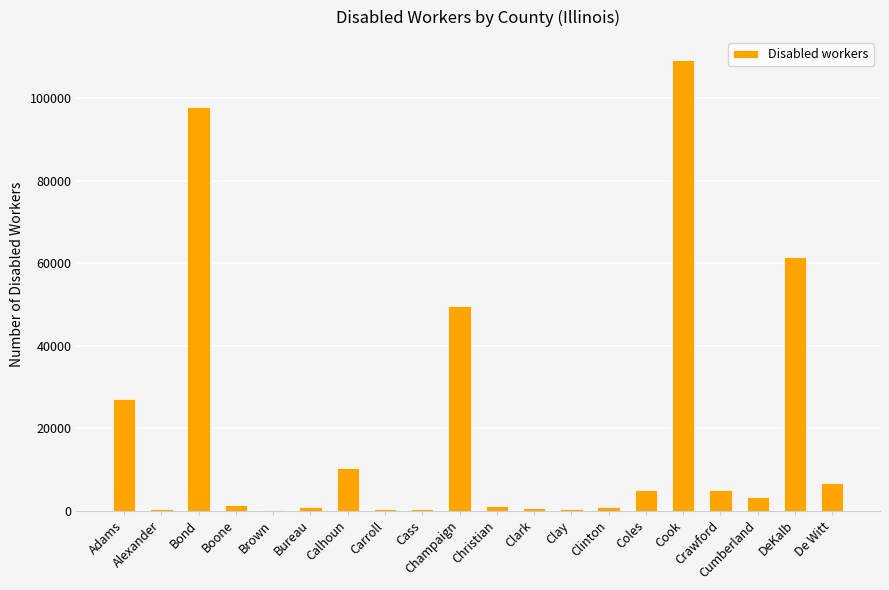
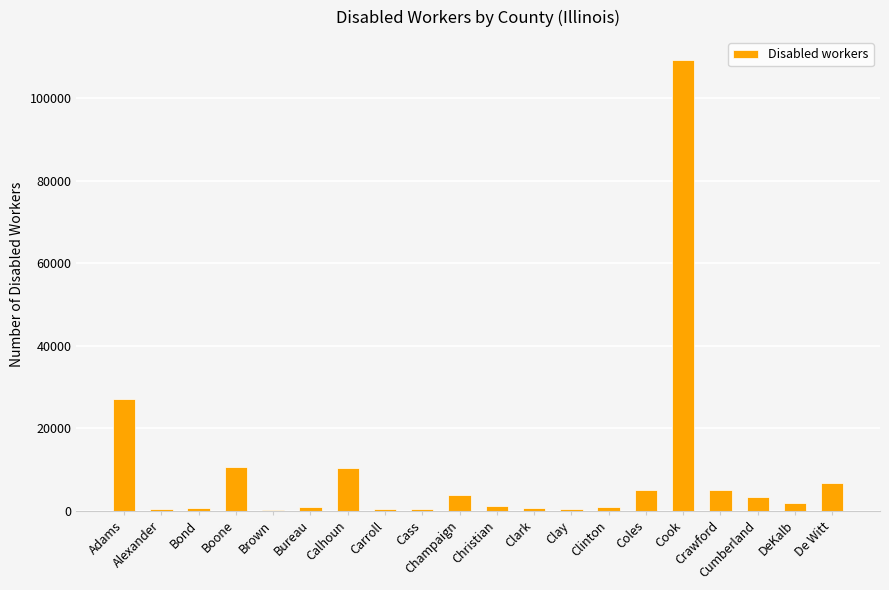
  {
    "Adams": 27000,
-   "Bond": 98000,
-   "Boone": 1000,
+   "Bond": 1000,
+   "Boone": 11000,
    "Bureau": 1000,
    "Calhoun": 10000,
-   "Champaign": 50000,
+   "Champaign": 4000,
    "Christian": 1000,
    "Clinton": 1000,
    "Coles": 5000,
    "Cook": 109000,
    "Crawford": 5000,
    "Cumberland": 3000,
-   "DeKalb": 62000,
+   "DeKalb": 2000,
    "De Witt": 7000
  }
